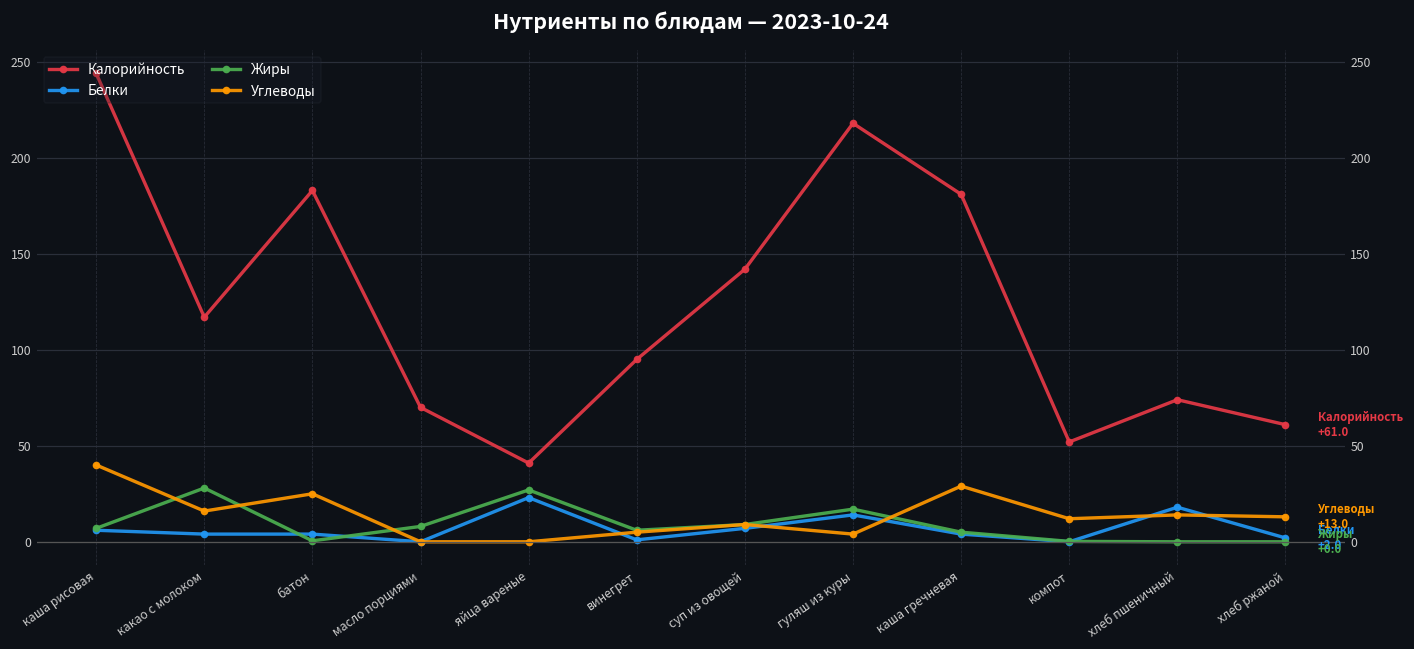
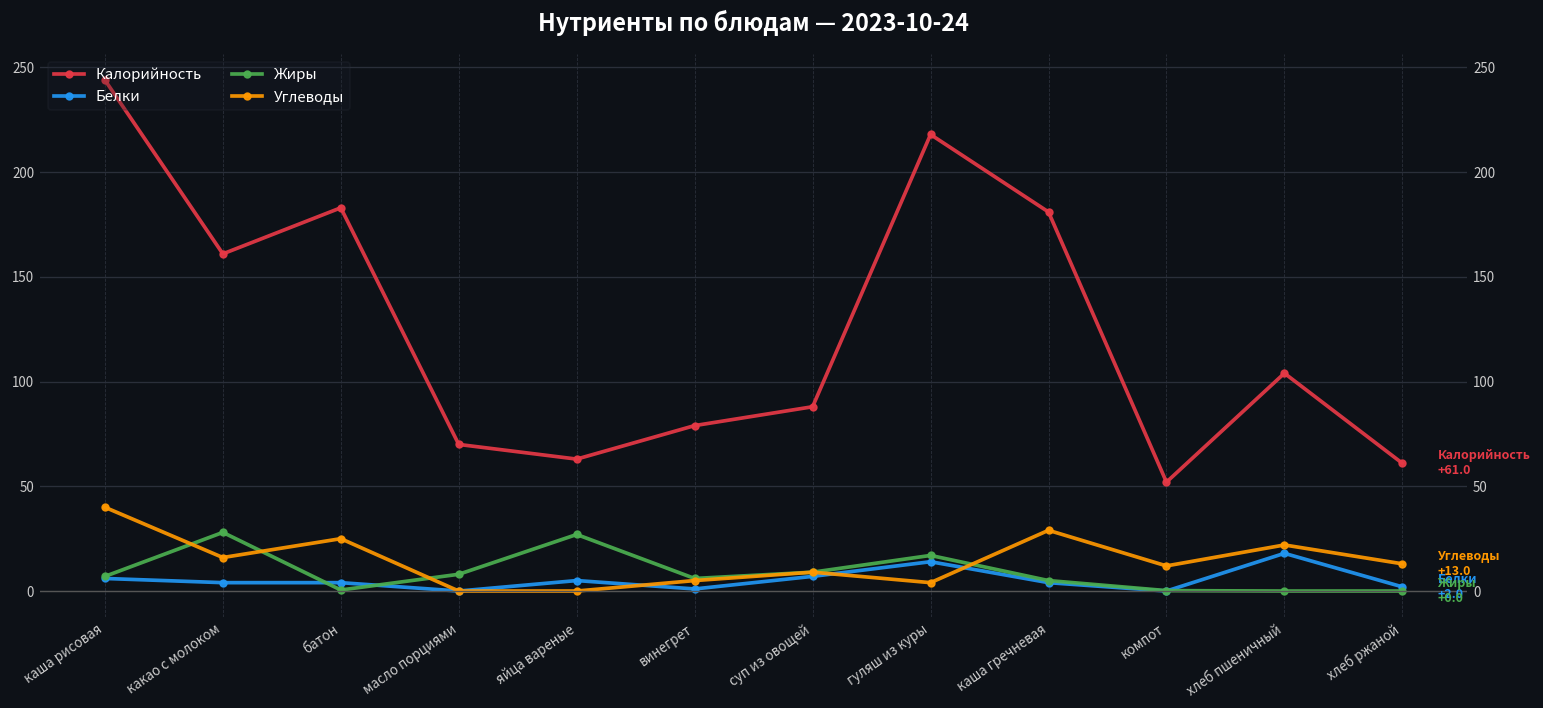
  {
    "Калорийность": {
-     "какао с молоком": 117,
+     "какао с молоком": 161,
      "батон": 183,
      "масло порциями": 70,
-     "яйца вареные": 41,
-     "винегрет": 95,
-     "суп из овощей": 142,
+     "яйца вареные": 63,
+     "винегрет": 79,
+     "суп из овощей": 88,
      "гуляш из куры": 218,
      "каша гречневая": 181,
      "компот": 52,
-     "хлеб пшеничный": 74,
+     "хлеб пшеничный": 104,
      "хлеб ржаной": 61
    },
    "Белки": {
      "какао с молоком": 4,
      "батон": 4,
-     "яйца вареные": 23,
+     "яйца вареные": 5,
      "винегрет": 1,
      "суп из овощей": 7,
      "гуляш из куры": 14,
      "хлеб пшеничный": 18,
      "хлеб ржаной": 2
    },
    "Жиры": {
      "какао с молоком": 28,
      "батон": 1,
      "масло порциями": 8,
      "яйца вареные": 27,
      "гуляш из куры": 17,
      "хлеб пшеничный": 0,
      "хлеб ржаной": 0
    },
    "Углеводы": {
      "каша рисовая": 40,
      "какао с молоком": 16,
      "батон": 25,
      "яйца вареные": 0,
      "гуляш из куры": 4,
      "каша гречневая": 29,
      "компот": 12,
-     "хлеб пшеничный": 14,
+     "хлеб пшеничный": 22,
      "хлеб ржаной": 13
    }
  }
